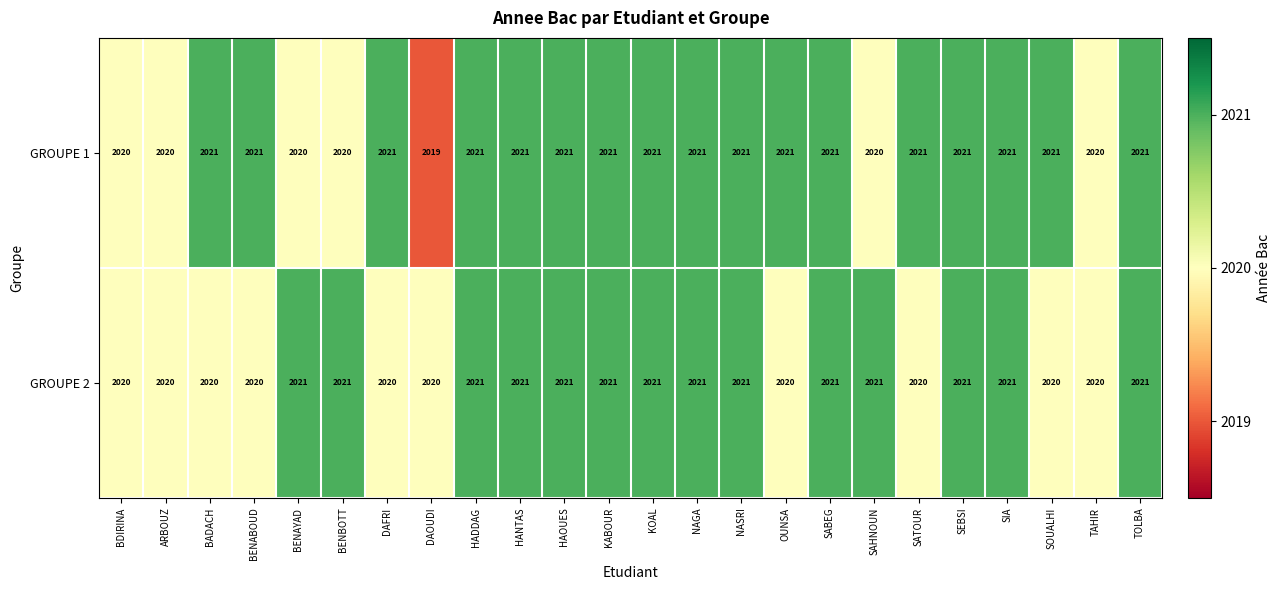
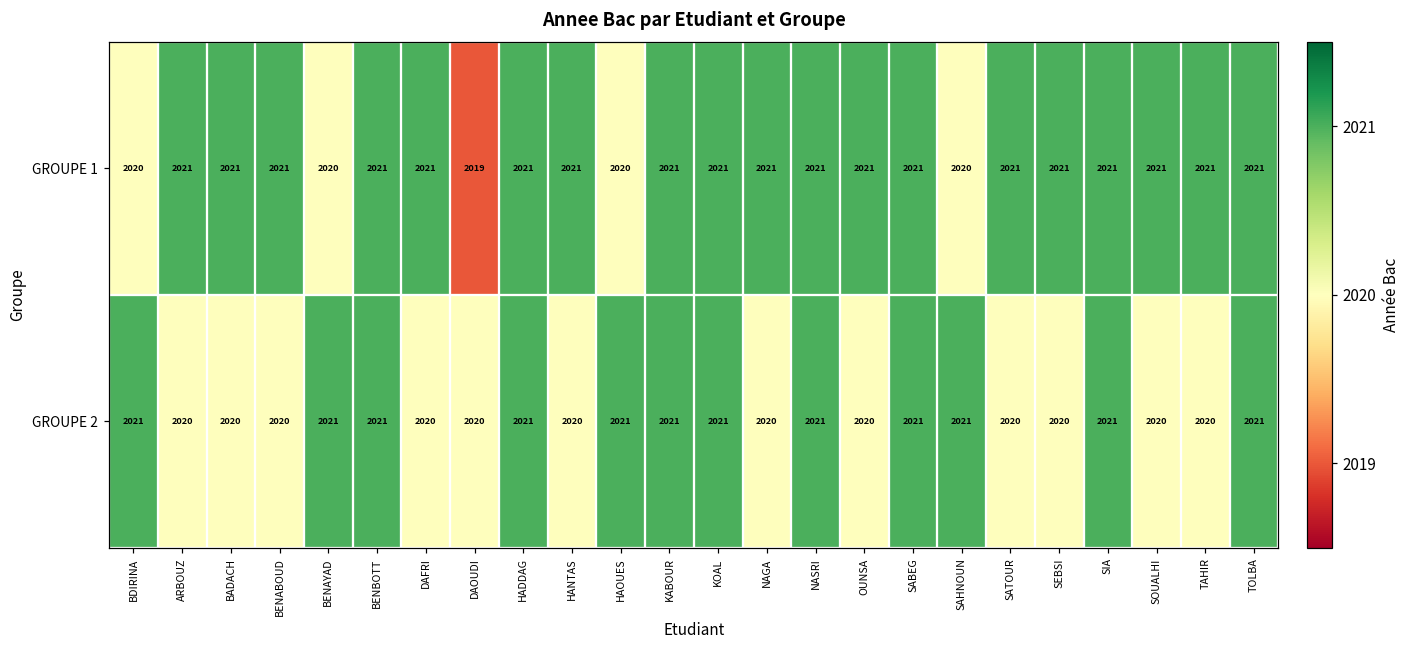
  {
    "GROUPE 1": {
      "BDIRINA": 2020,
-     "ARBOUZ": 2020,
+     "ARBOUZ": 2021,
      "BADACH": 2021,
      "BENABOUD": 2021,
      "BENAYAD": 2020,
-     "BENBOTT": 2020,
+     "BENBOTT": 2021,
      "DAFRI": 2021,
      "DAOUDI": 2019,
      "HADDAG": 2021,
      "HANTAS": 2021,
-     "HAOUES": 2021,
+     "HAOUES": 2020,
      "KABOUR": 2021,
      "KOAL": 2021,
      "NAGA": 2021,
      "NASRI": 2021,
      "OUNSA": 2021,
      "SABEG": 2021,
      "SAHNOUN": 2020,
      "SATOUR": 2021,
      "SEBSI": 2021,
      "SIA": 2021,
      "SOUALHI": 2021,
-     "TAHIR": 2020,
+     "TAHIR": 2021,
      "TOLBA": 2021
    },
    "GROUPE 2": {
-     "BDIRINA": 2020,
+     "BDIRINA": 2021,
      "ARBOUZ": 2020,
      "BADACH": 2020,
      "BENABOUD": 2020,
      "BENAYAD": 2021,
      "BENBOTT": 2021,
      "DAFRI": 2020,
      "DAOUDI": 2020,
      "HADDAG": 2021,
-     "HANTAS": 2021,
+     "HANTAS": 2020,
      "HAOUES": 2021,
      "KABOUR": 2021,
      "KOAL": 2021,
-     "NAGA": 2021,
+     "NAGA": 2020,
      "NASRI": 2021,
      "OUNSA": 2020,
      "SABEG": 2021,
      "SAHNOUN": 2021,
      "SATOUR": 2020,
-     "SEBSI": 2021,
+     "SEBSI": 2020,
      "SIA": 2021,
      "SOUALHI": 2020,
      "TAHIR": 2020,
      "TOLBA": 2021
    }
  }
